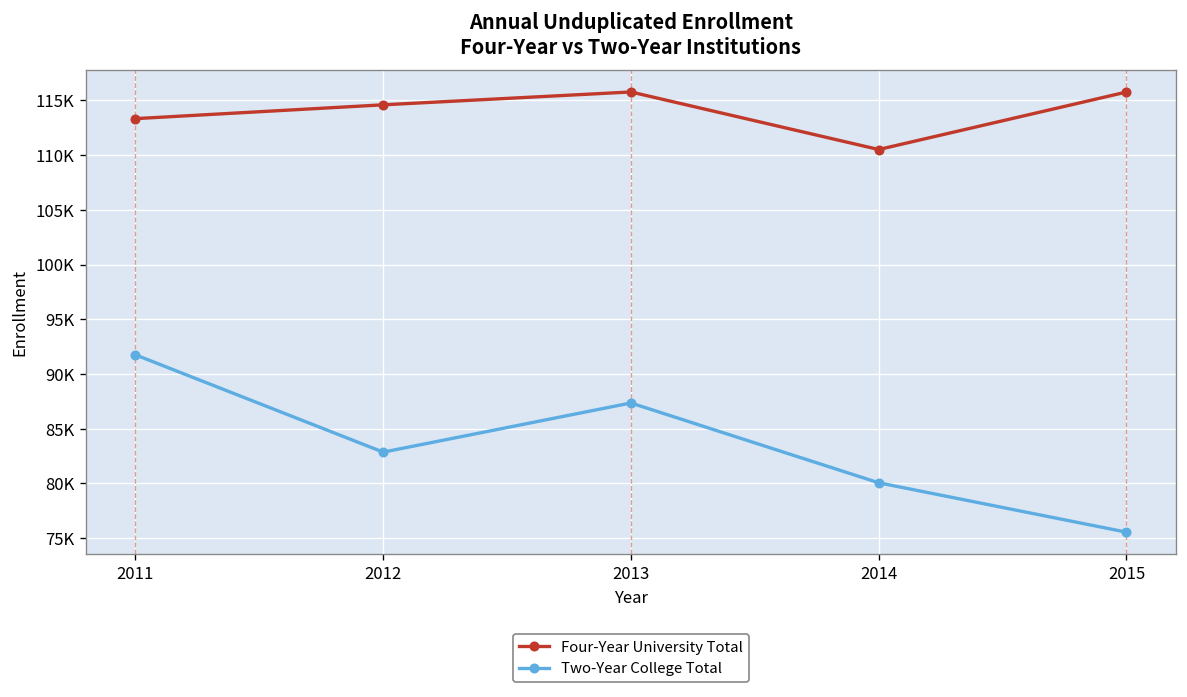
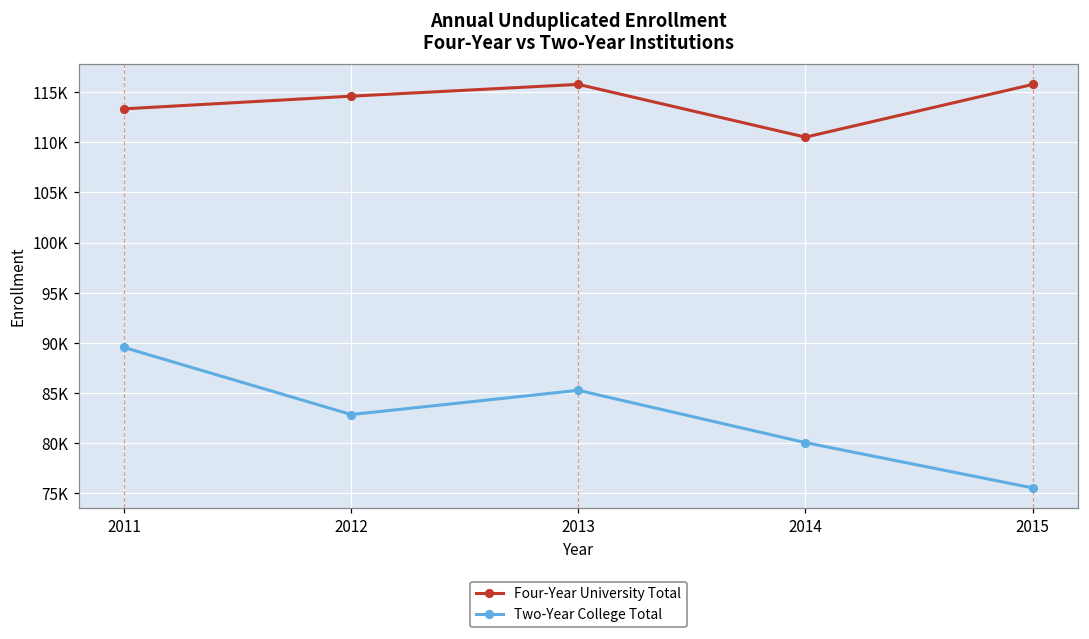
  {
    "Four-Year University Total": {
      "2011": 113000,
      "2012": 115000,
      "2013": 116000,
      "2014": 111000,
      "2015": 116000
    },
    "Two-Year College Total": {
-     "2011": 92000,
+     "2011": 90000,
      "2012": 83000,
-     "2013": 87000,
+     "2013": 85000,
      "2014": 80000,
      "2015": 76000
    }
  }
